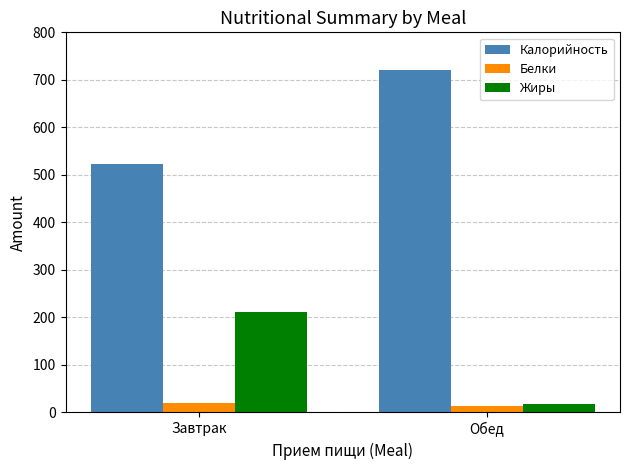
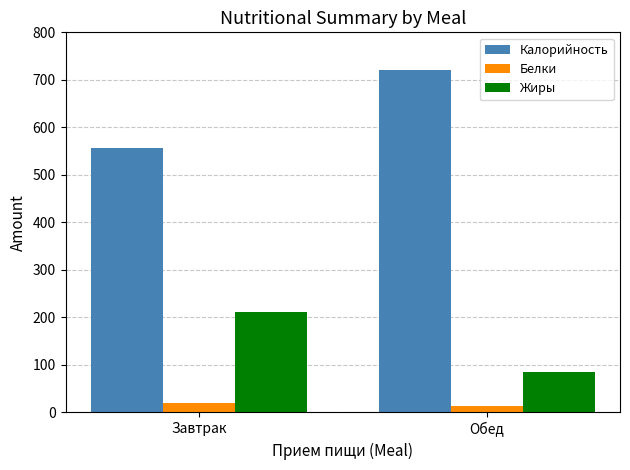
  {
    "Калорийность": {
-     "Завтрак": 520,
+     "Завтрак": 560,
      "Обед": 720
    },
    "Белки": {
      "Завтрак": 20,
      "Обед": 10
    },
    "Жиры": {
      "Завтрак": 210,
-     "Обед": 20
+     "Обед": 90
    }
  }
